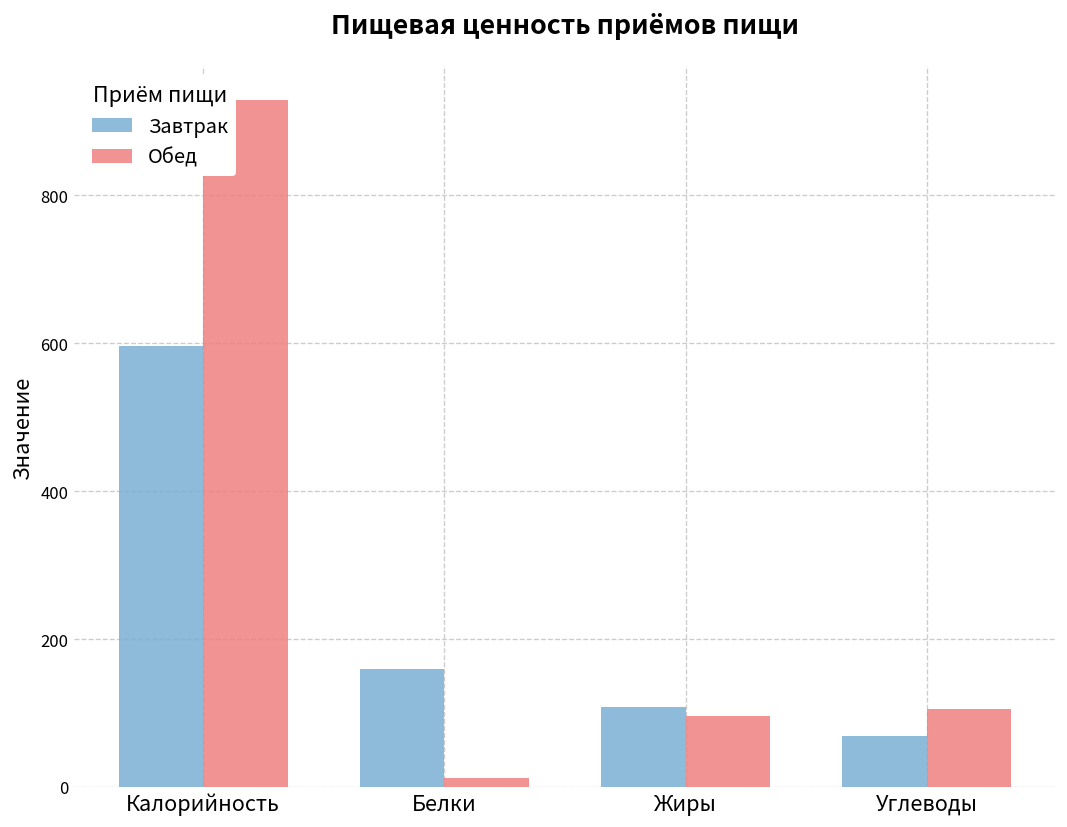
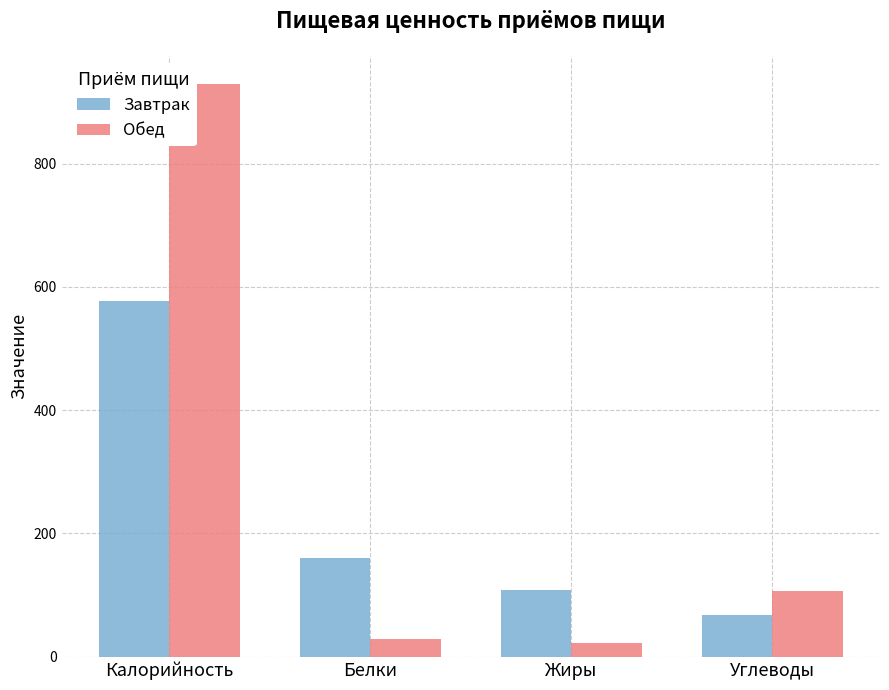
  {
    "Завтрак": {
-     "Калорийность": 600,
+     "Калорийность": 580,
      "Белки": 160,
      "Жиры": 110,
      "Углеводы": 70
    },
    "Обед": {
      "Калорийность": 930,
-     "Белки": 10,
-     "Жиры": 100,
+     "Белки": 30,
+     "Жиры": 20,
      "Углеводы": 110
    }
  }
